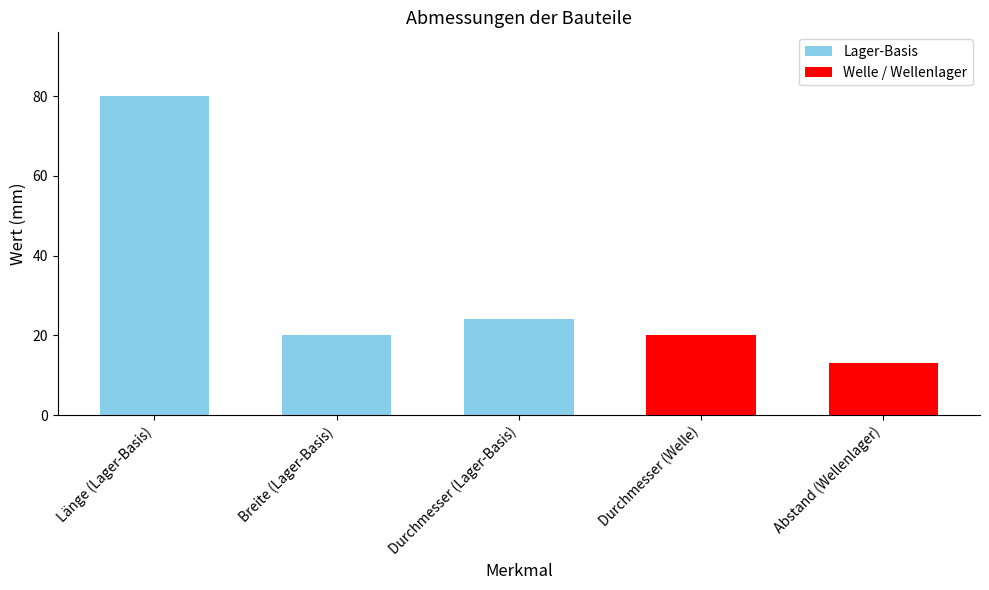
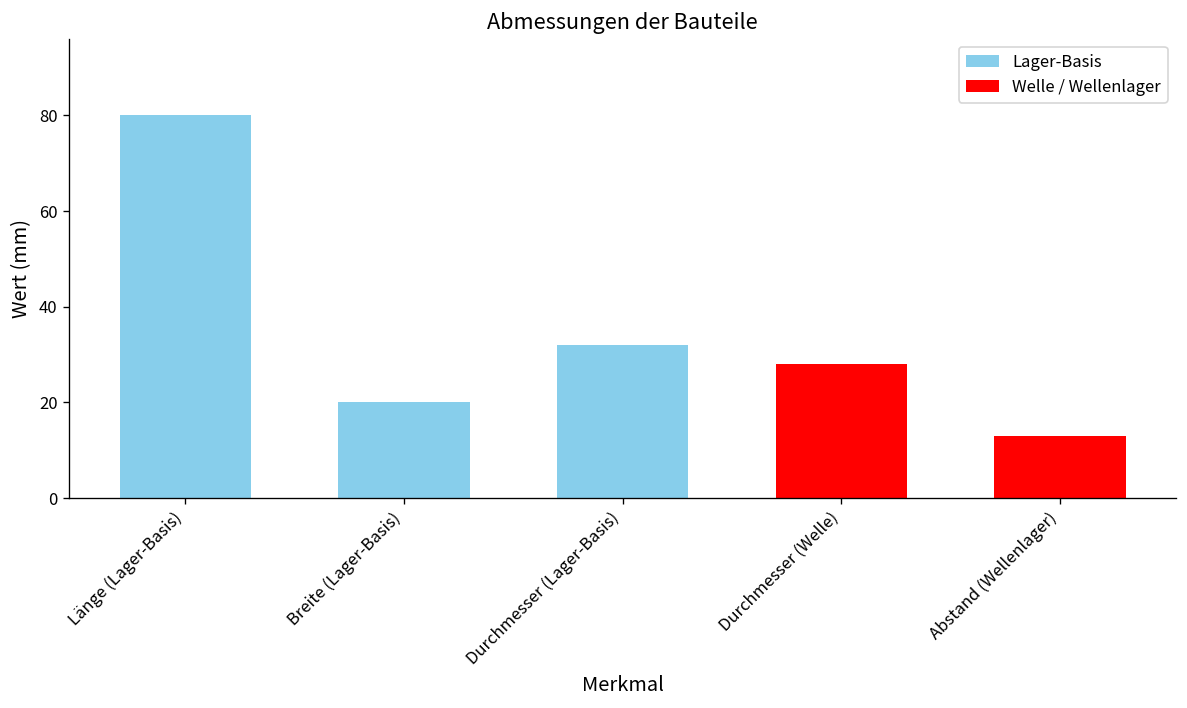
  {
    "Länge (Lager-Basis)": 80,
    "Breite (Lager-Basis)": 20,
-   "Durchmesser (Lager-Basis)": 24,
-   "Durchmesser (Welle)": 20,
+   "Durchmesser (Lager-Basis)": 32,
+   "Durchmesser (Welle)": 28,
    "Abstand (Wellenlager)": 13
  }
